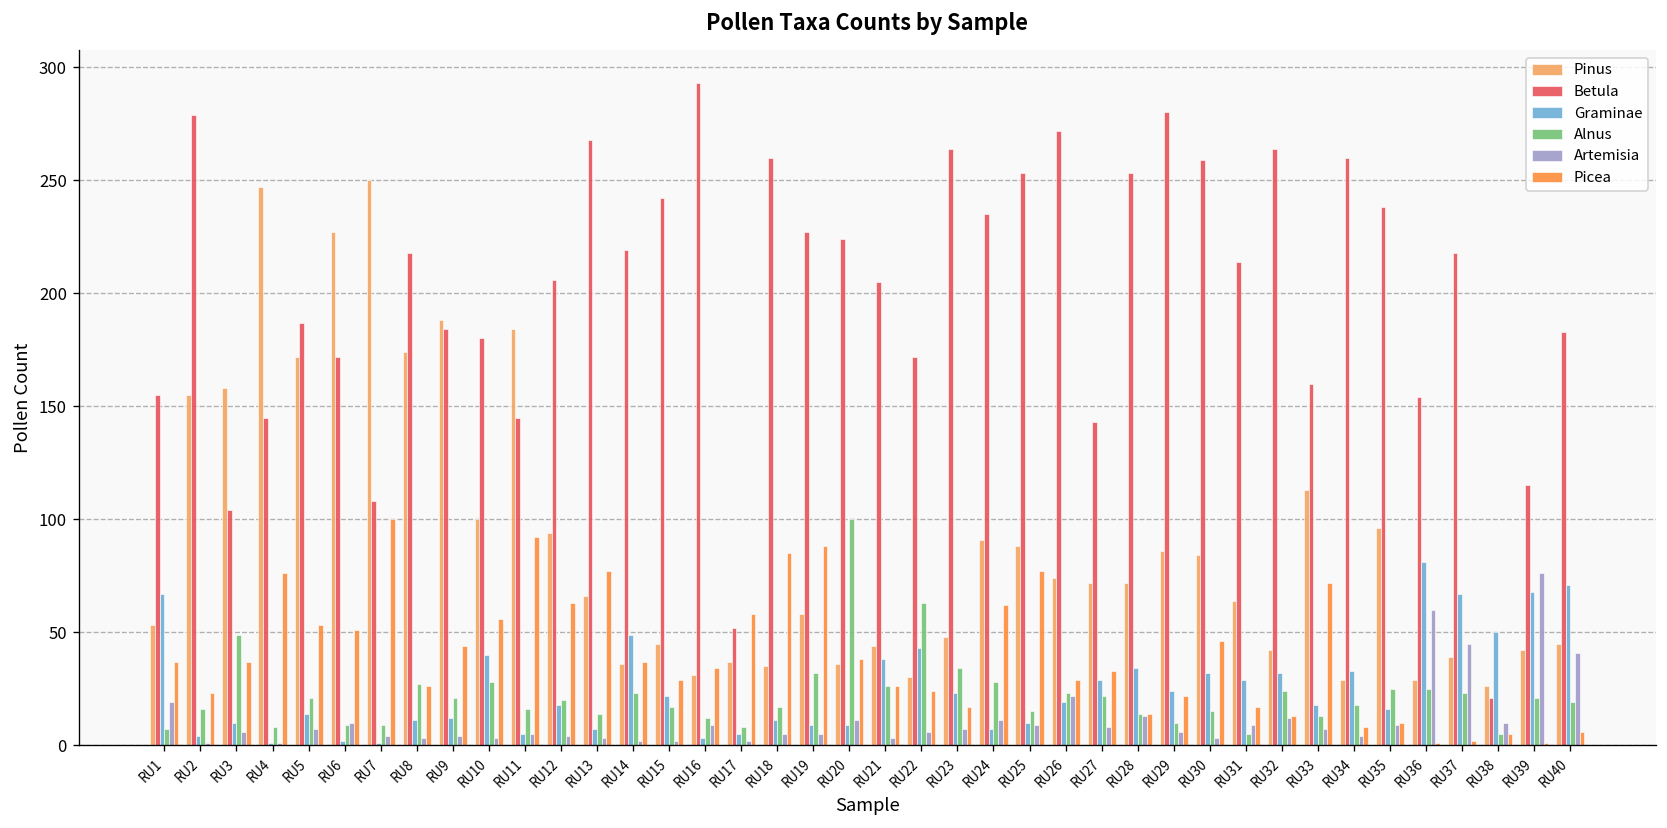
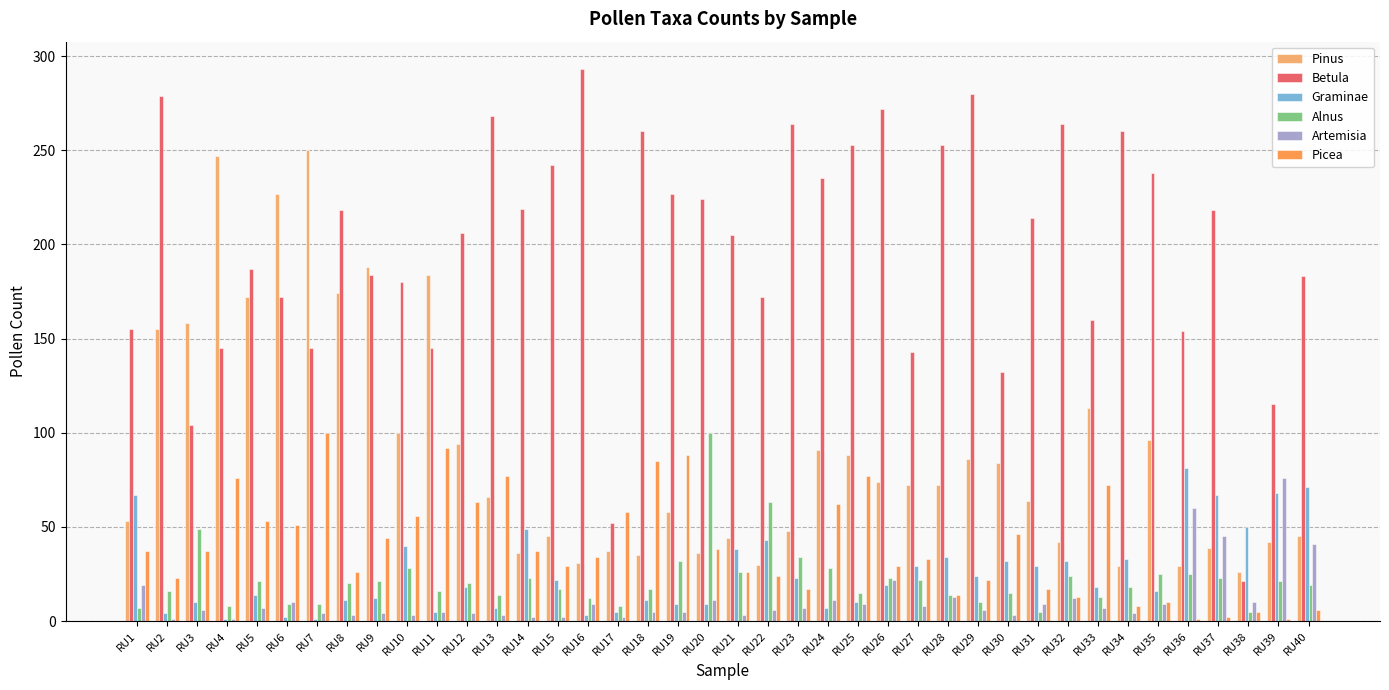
  {
    "Betula": {
      "RU1": 155,
      "RU2": 279,
      "RU3": 104,
      "RU4": 145,
      "RU5": 187,
      "RU6": 172,
-     "RU7": 108,
+     "RU7": 145,
      "RU8": 218,
      "RU9": 184,
      "RU10": 180,
      "RU11": 145,
      "RU12": 206,
      "RU13": 268,
      "RU14": 219,
      "RU15": 242,
      "RU16": 293,
      "RU17": 52,
      "RU18": 260,
      "RU19": 227,
      "RU20": 224,
      "RU21": 205,
      "RU22": 172,
      "RU23": 264,
      "RU24": 235,
      "RU25": 253,
      "RU26": 272,
      "RU27": 143,
      "RU28": 253,
      "RU29": 280,
-     "RU30": 259,
+     "RU30": 132,
      "RU31": 214,
      "RU32": 264,
      "RU33": 160,
      "RU34": 260,
      "RU35": 238,
      "RU36": 154,
      "RU37": 218,
      "RU38": 21,
      "RU39": 115,
      "RU40": 183
    },
    "Alnus": {
      "RU1": 7,
      "RU2": 16,
      "RU3": 49,
      "RU4": 8,
      "RU5": 21,
      "RU6": 9,
      "RU7": 9,
-     "RU8": 27,
+     "RU8": 20,
      "RU9": 21,
      "RU10": 28,
      "RU11": 16,
      "RU12": 20,
      "RU13": 14,
      "RU14": 23,
      "RU15": 17,
      "RU16": 12,
      "RU17": 8,
      "RU18": 17,
      "RU19": 32,
      "RU20": 100,
      "RU21": 26,
      "RU22": 63,
      "RU23": 34,
      "RU24": 28,
      "RU25": 15,
      "RU26": 23,
      "RU27": 22,
      "RU28": 14,
      "RU29": 10,
      "RU30": 15,
      "RU31": 5,
      "RU32": 24,
      "RU33": 13,
      "RU34": 18,
      "RU35": 25,
      "RU36": 25,
      "RU37": 23,
      "RU38": 5,
      "RU39": 21,
      "RU40": 19
    }
  }
